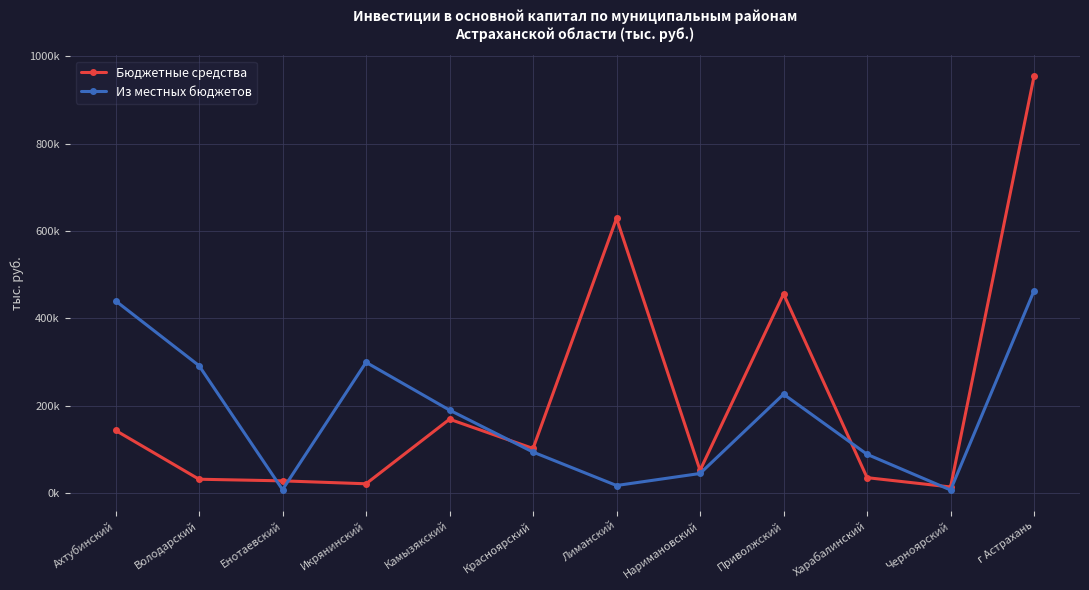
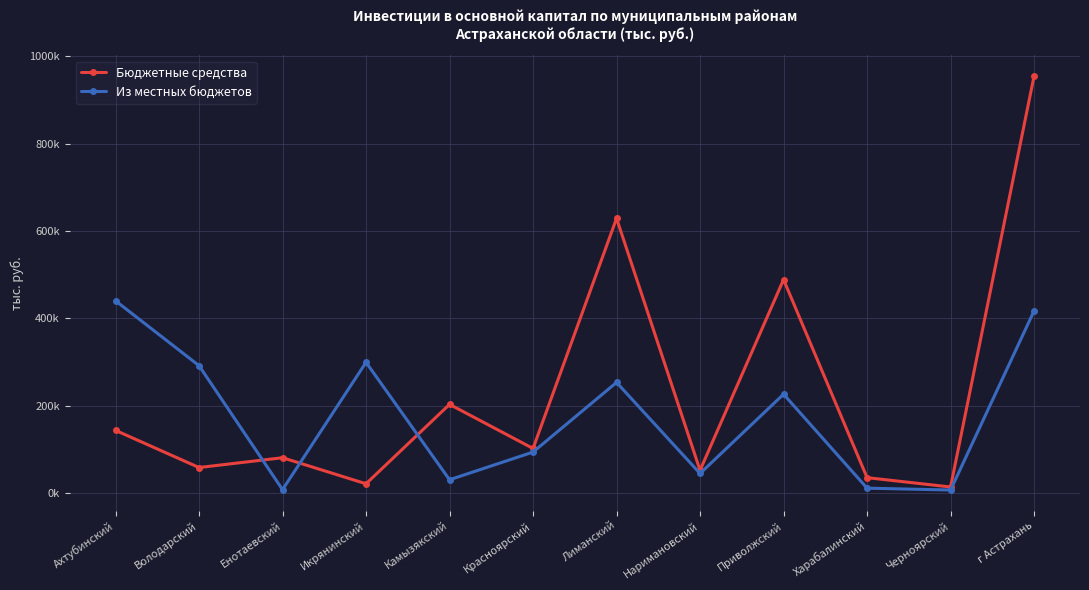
  {
    "Бюджетные средства": {
      "Ахтубинский": 140000,
-     "Володарский": 30000,
-     "Енотаевский": 30000,
+     "Володарский": 60000,
+     "Енотаевский": 80000,
      "Икрянинский": 20000,
-     "Камызякский": 170000,
+     "Камызякский": 200000,
      "Красноярский": 100000,
      "Лиманский": 630000,
      "Наримановский": 50000,
-     "Приволжский": 460000,
+     "Приволжский": 490000,
      "Харабалинский": 40000,
      "Черноярский": 10000,
      "г Астрахань": 950000
    },
    "Из местных бюджетов": {
      "Ахтубинский": 440000,
      "Володарский": 290000,
      "Енотаевский": 10000,
      "Икрянинский": 300000,
-     "Камызякский": 190000,
+     "Камызякский": 30000,
      "Красноярский": 90000,
-     "Лиманский": 20000,
+     "Лиманский": 250000,
      "Наримановский": 40000,
      "Приволжский": 230000,
-     "Харабалинский": 90000,
+     "Харабалинский": 10000,
      "Черноярский": 10000,
-     "г Астрахань": 460000
+     "г Астрахань": 420000
    }
  }
